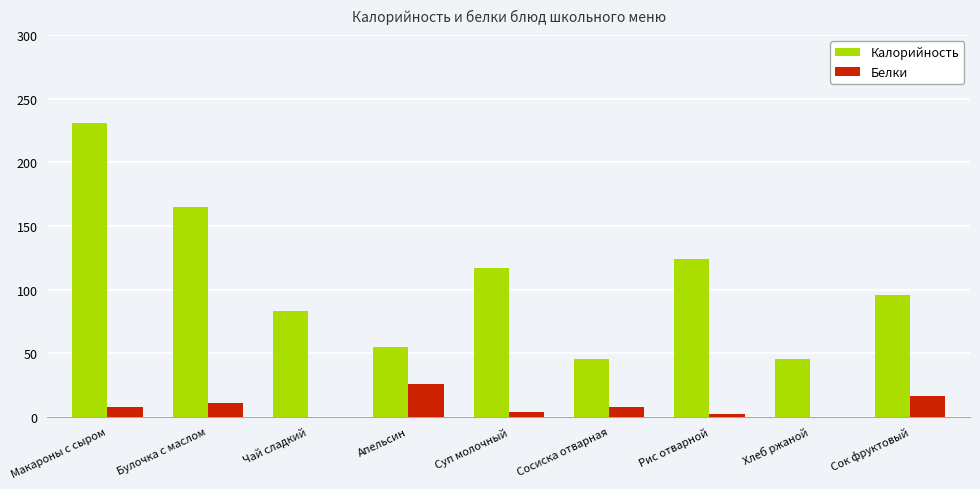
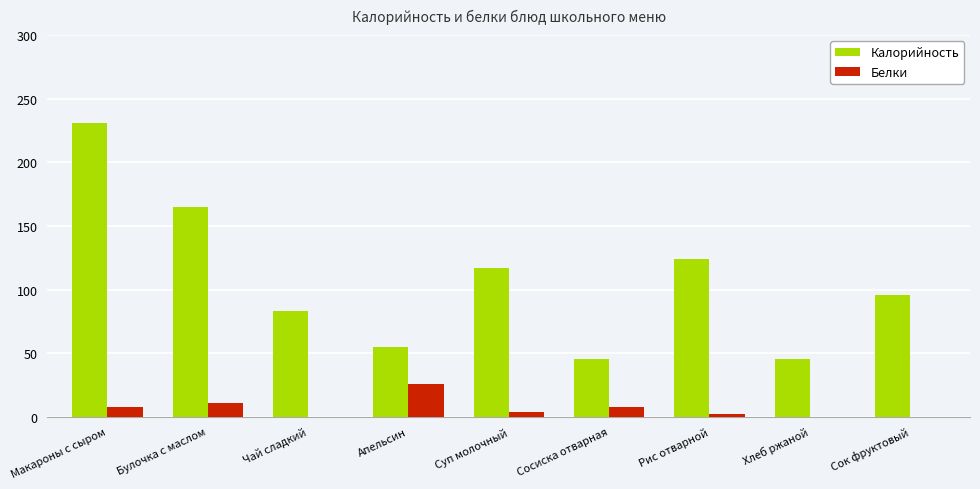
  {
    "Калорийность": {
      "Макароны с сыром": 231,
      "Булочка с маслом": 165,
      "Чай сладкий": 83,
      "Апельсин": 55,
      "Суп молочный": 117,
      "Сосиска отварная": 45,
      "Рис отварной": 124,
      "Хлеб ржаной": 45,
      "Сок фруктовый": 96
    },
    "Белки": {
      "Макароны с сыром": 8,
      "Булочка с маслом": 11,
      "Чай сладкий": 0,
      "Апельсин": 26,
      "Суп молочный": 4,
      "Сосиска отварная": 8,
      "Рис отварной": 2,
      "Хлеб ржаной": 0,
-     "Сок фруктовый": 16
+     "Сок фруктовый": 0
    }
  }
